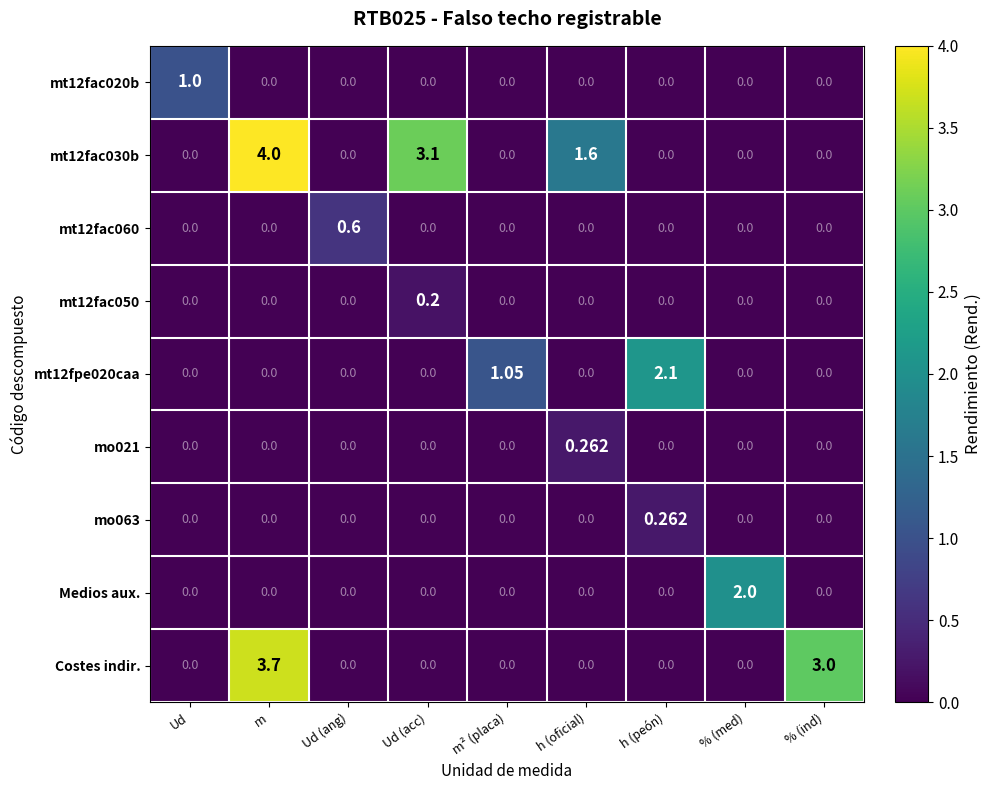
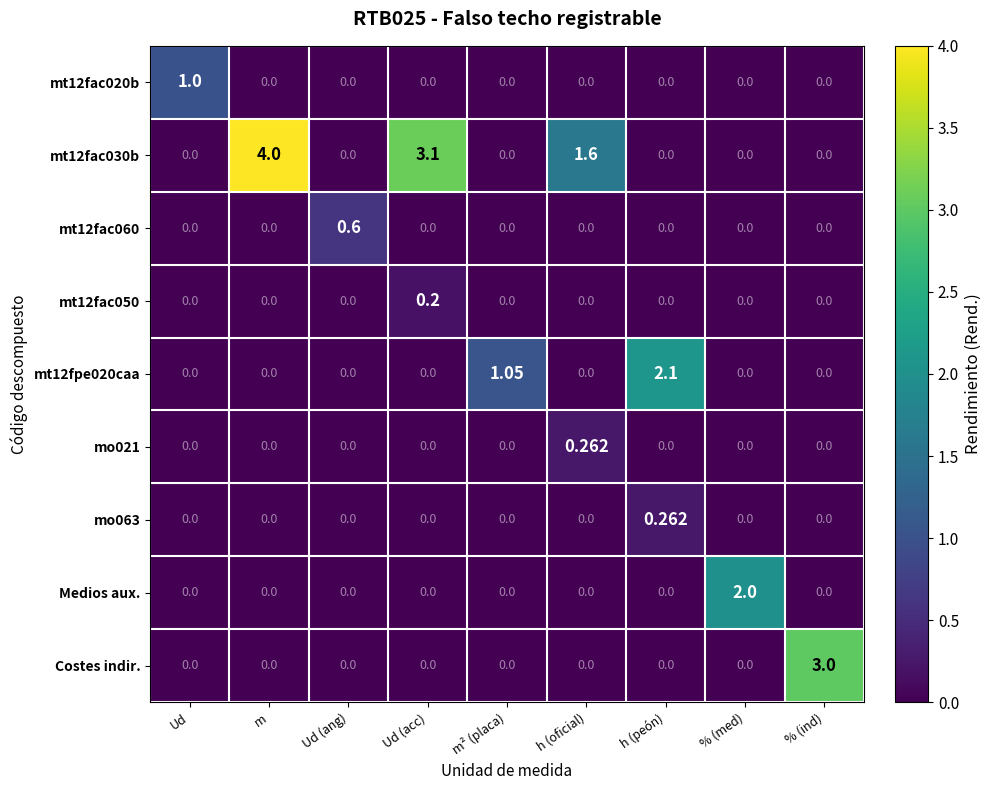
  {
    "mt12fac020b": {
      "Ud": 1.0,
      "m": 0.0,
      "Ud (ang)": 0.0,
      "Ud (acc)": 0.0,
      "m² (placa)": 0.0,
      "h (oficial)": 0.0,
      "h (peón)": 0.0,
      "% (med)": 0.0,
      "% (ind)": 0.0
    },
    "mt12fac030b": {
      "Ud": 0.0,
      "m": 4.0,
      "Ud (ang)": 0.0,
      "Ud (acc)": 3.1,
      "m² (placa)": 0.0,
      "h (oficial)": 1.6,
      "h (peón)": 0.0,
      "% (med)": 0.0,
      "% (ind)": 0.0
    },
    "mt12fac060": {
      "Ud": 0.0,
      "m": 0.0,
      "Ud (ang)": 0.6,
      "Ud (acc)": 0.0,
      "m² (placa)": 0.0,
      "h (oficial)": 0.0,
      "h (peón)": 0.0,
      "% (med)": 0.0,
      "% (ind)": 0.0
    },
    "mt12fac050": {
      "Ud": 0.0,
      "m": 0.0,
      "Ud (ang)": 0.0,
      "Ud (acc)": 0.2,
      "m² (placa)": 0.0,
      "h (oficial)": 0.0,
      "h (peón)": 0.0,
      "% (med)": 0.0,
      "% (ind)": 0.0
    },
    "mt12fpe020caa": {
      "Ud": 0.0,
      "m": 0.0,
      "Ud (ang)": 0.0,
      "Ud (acc)": 0.0,
      "m² (placa)": 1.05,
      "h (oficial)": 0.0,
      "h (peón)": 2.1,
      "% (med)": 0.0,
      "% (ind)": 0.0
    },
    "mo021": {
      "Ud": 0.0,
      "m": 0.0,
      "Ud (ang)": 0.0,
      "Ud (acc)": 0.0,
      "m² (placa)": 0.0,
      "h (oficial)": 0.262,
      "h (peón)": 0.0,
      "% (med)": 0.0,
      "% (ind)": 0.0
    },
    "mo063": {
      "Ud": 0.0,
      "m": 0.0,
      "Ud (ang)": 0.0,
      "Ud (acc)": 0.0,
      "m² (placa)": 0.0,
      "h (oficial)": 0.0,
      "h (peón)": 0.262,
      "% (med)": 0.0,
      "% (ind)": 0.0
    },
    "Medios aux.": {
      "Ud": 0.0,
      "m": 0.0,
      "Ud (ang)": 0.0,
      "Ud (acc)": 0.0,
      "m² (placa)": 0.0,
      "h (oficial)": 0.0,
      "h (peón)": 0.0,
      "% (med)": 2.0,
      "% (ind)": 0.0
    },
    "Costes indir.": {
      "Ud": 0.0,
-     "m": 3.7,
+     "m": 0.0,
      "Ud (ang)": 0.0,
      "Ud (acc)": 0.0,
      "m² (placa)": 0.0,
      "h (oficial)": 0.0,
      "h (peón)": 0.0,
      "% (med)": 0.0,
      "% (ind)": 3.0
    }
  }
